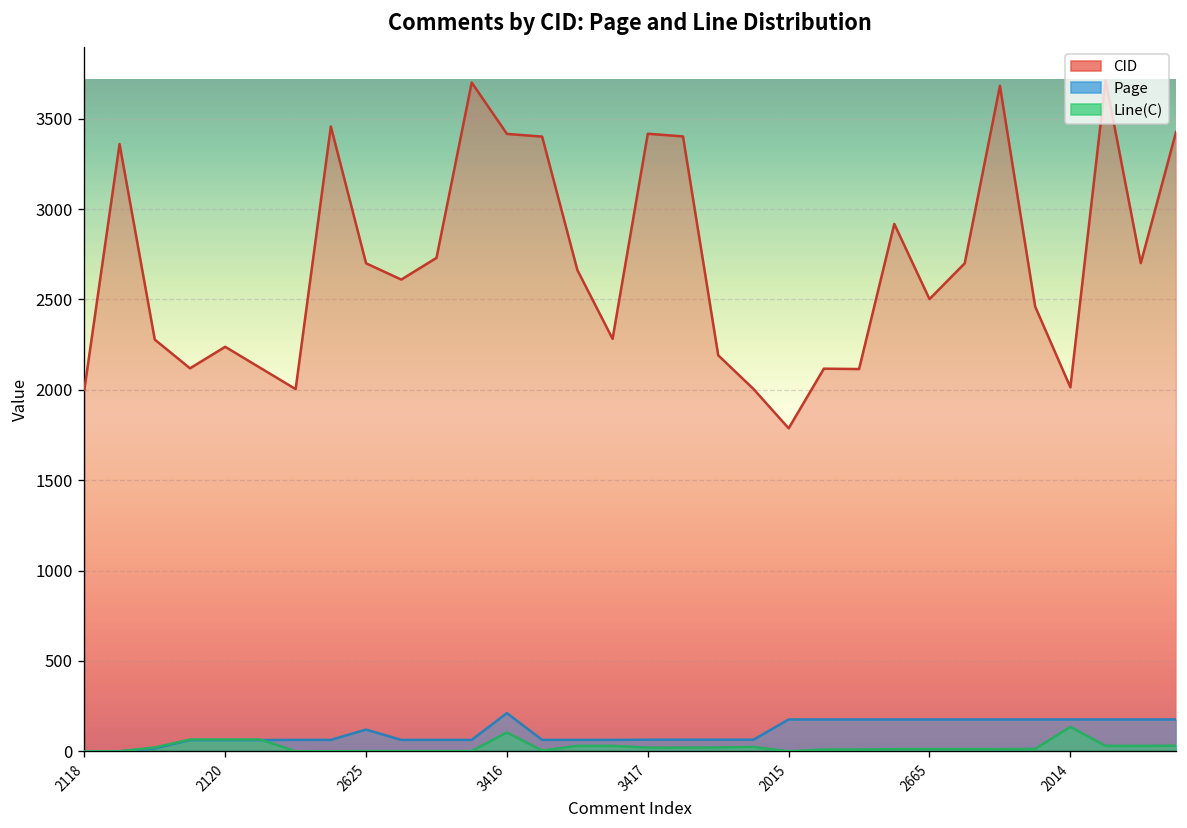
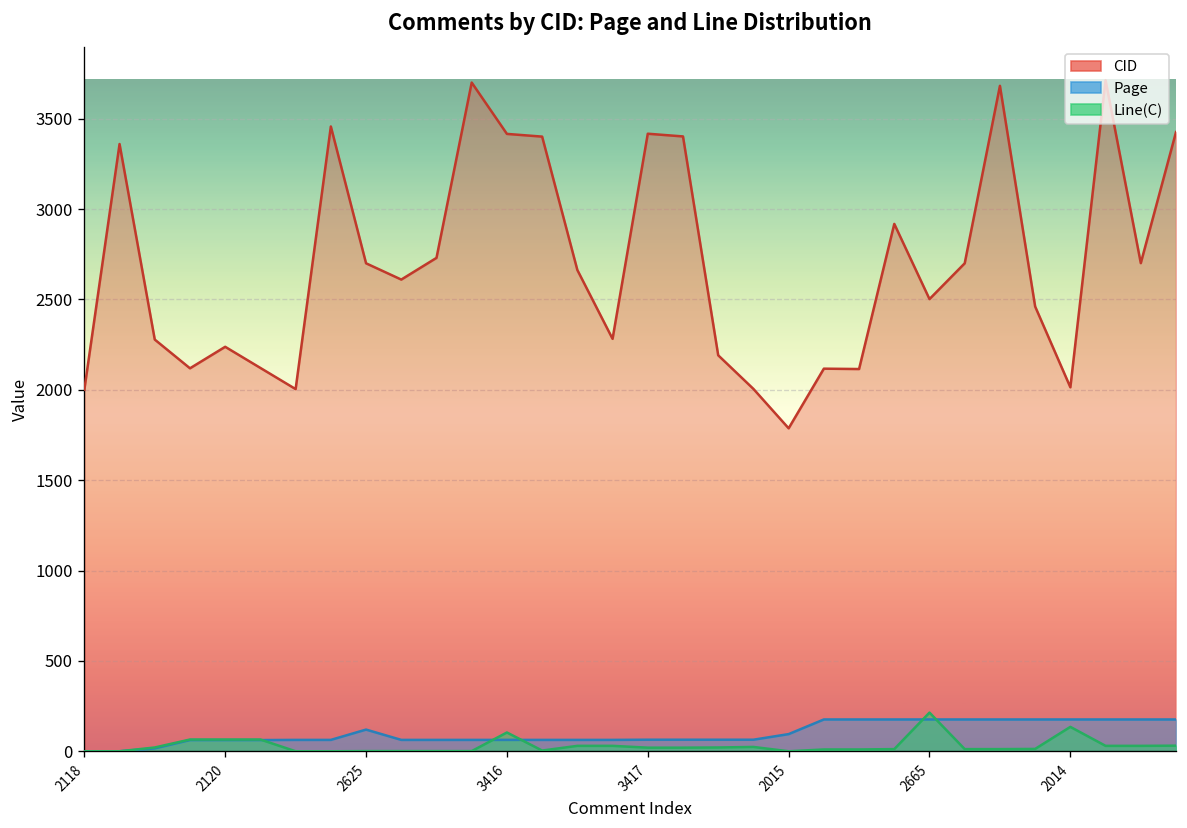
  {
    "CID": {
      "2118": 2000,
      "2120": 2240,
      "2625": 2700,
      "3416": 3420,
      "3417": 3420,
      "2015": 1790,
      "2665": 2500,
      "2014": 2010
    },
    "Page": {
      "2625": 120,
-     "3416": 210,
+     "3416": 60,
      "3417": 60,
-     "2015": 180,
+     "2015": 100,
      "2665": 180,
      "2014": 180
    },
    "Line(C)": {
      "2625": 0,
      "3416": 100,
      "3417": 20,
      "2015": 0,
-     "2665": 10,
+     "2665": 210,
      "2014": 140
    }
  }
